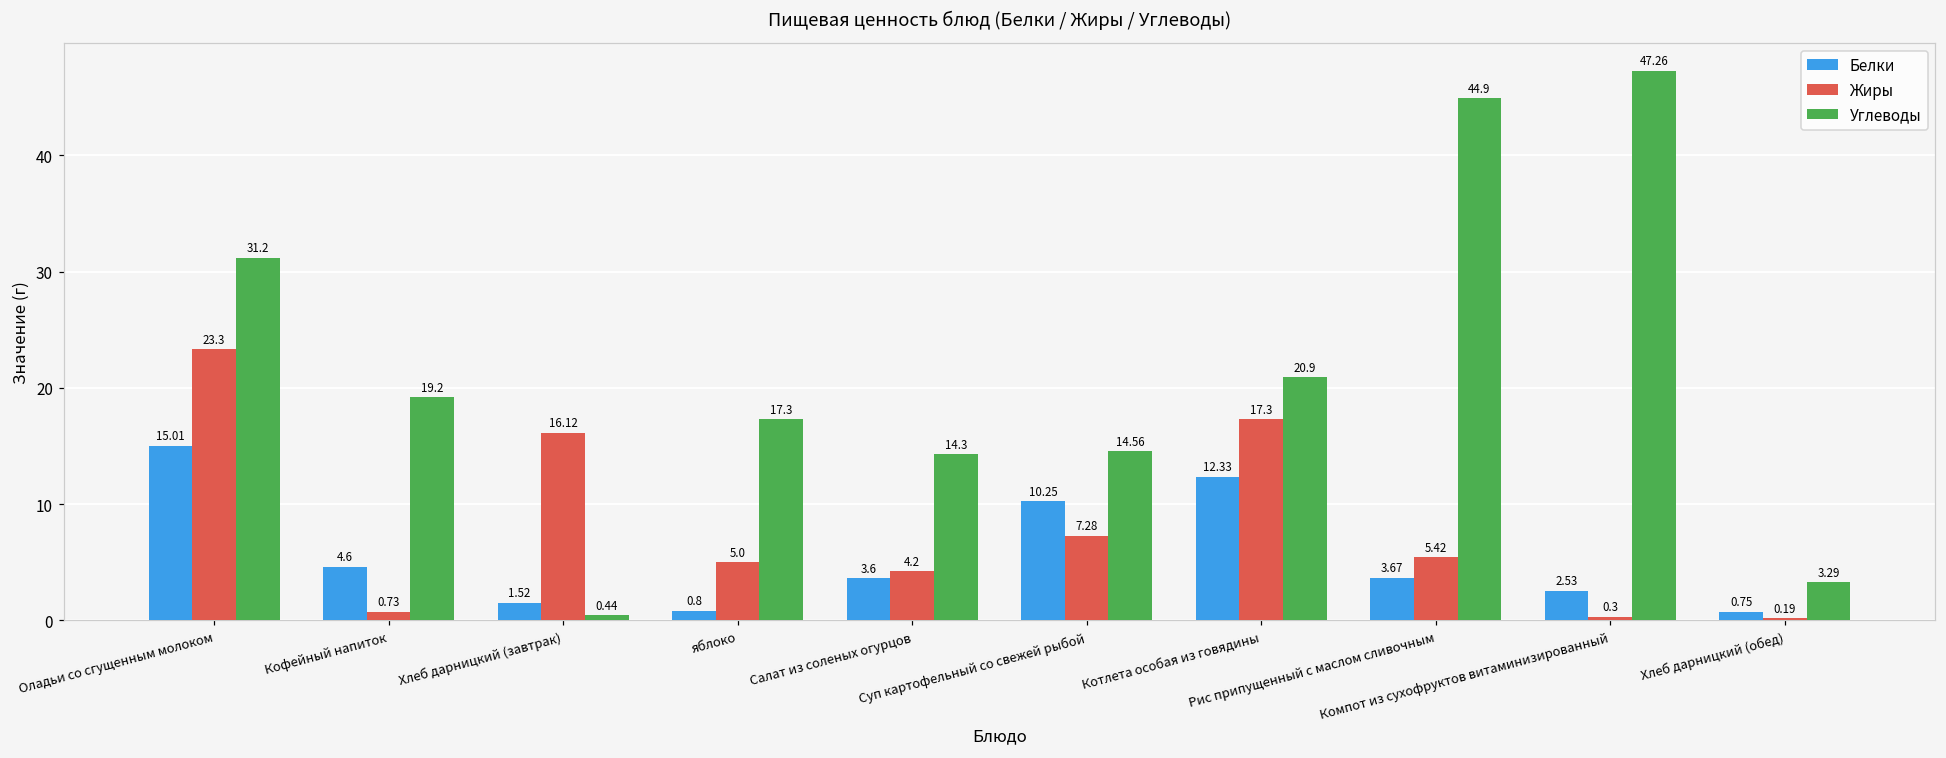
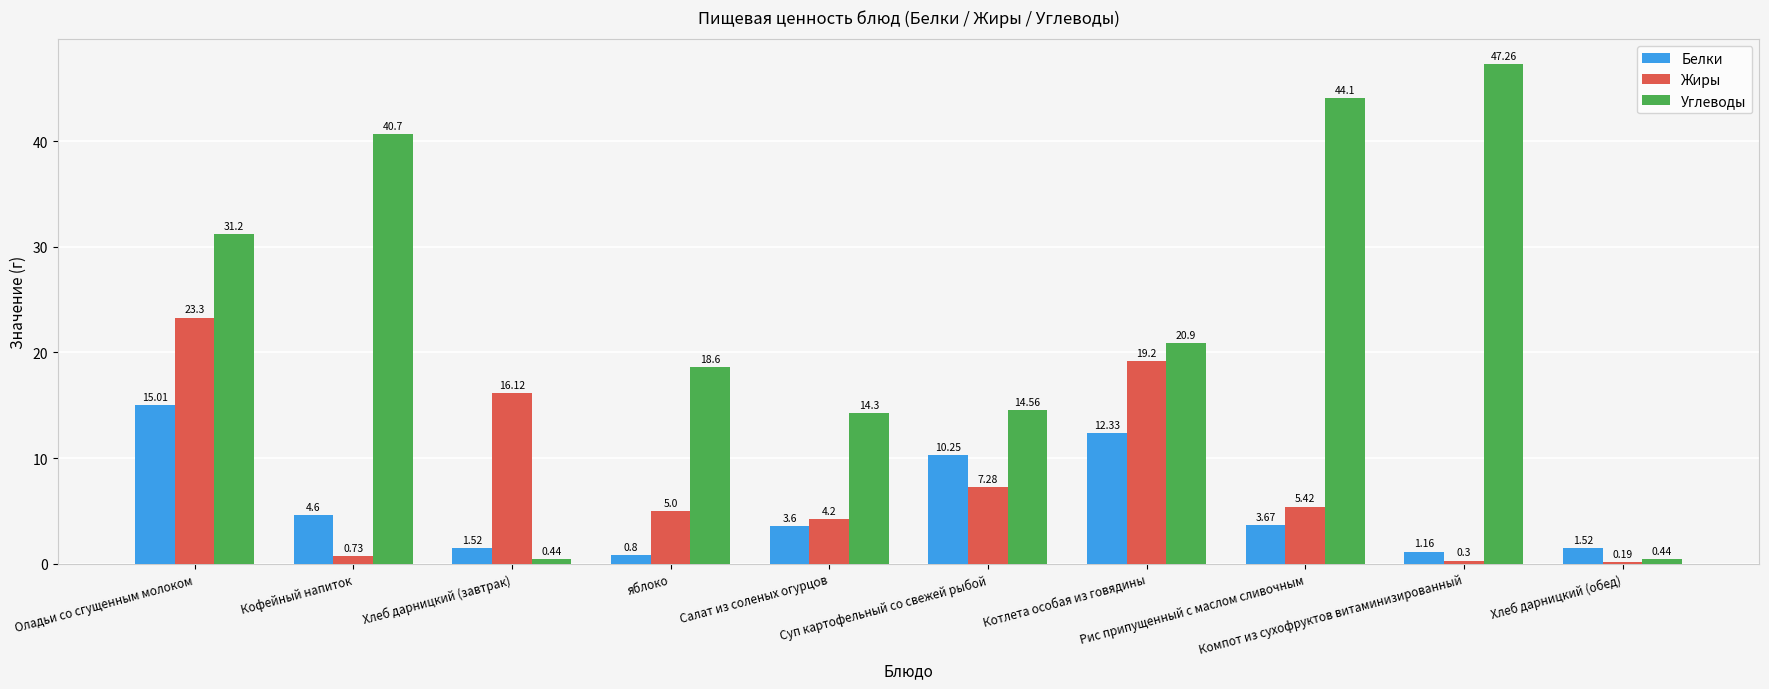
  {
    "Белки": {
      "Оладьи со сгущенным молоком": 15.01,
      "Кофейный напиток": 4.6,
      "Хлеб дарницкий (завтрак)": 1.52,
      "яблоко": 0.8,
      "Салат из соленых огурцов": 3.6,
      "Суп картофельный со свежей рыбой": 10.25,
      "Котлета особая из говядины": 12.33,
      "Рис припущенный с маслом сливочным": 3.67,
-     "Компот из сухофруктов витаминизированный": 2.53,
-     "Хлеб дарницкий (обед)": 0.75
+     "Компот из сухофруктов витаминизированный": 1.16,
+     "Хлеб дарницкий (обед)": 1.52
    },
    "Жиры": {
      "Оладьи со сгущенным молоком": 23.3,
      "Кофейный напиток": 0.73,
      "Хлеб дарницкий (завтрак)": 16.12,
      "яблоко": 5.0,
      "Салат из соленых огурцов": 4.2,
      "Суп картофельный со свежей рыбой": 7.28,
-     "Котлета особая из говядины": 17.3,
+     "Котлета особая из говядины": 19.2,
      "Рис припущенный с маслом сливочным": 5.42,
      "Компот из сухофруктов витаминизированный": 0.3,
      "Хлеб дарницкий (обед)": 0.19
    },
    "Углеводы": {
      "Оладьи со сгущенным молоком": 31.2,
-     "Кофейный напиток": 19.2,
+     "Кофейный напиток": 40.7,
      "Хлеб дарницкий (завтрак)": 0.44,
-     "яблоко": 17.3,
+     "яблоко": 18.6,
      "Салат из соленых огурцов": 14.3,
      "Суп картофельный со свежей рыбой": 14.56,
      "Котлета особая из говядины": 20.9,
-     "Рис припущенный с маслом сливочным": 44.9,
+     "Рис припущенный с маслом сливочным": 44.1,
      "Компот из сухофруктов витаминизированный": 47.26,
-     "Хлеб дарницкий (обед)": 3.29
+     "Хлеб дарницкий (обед)": 0.44
    }
  }
